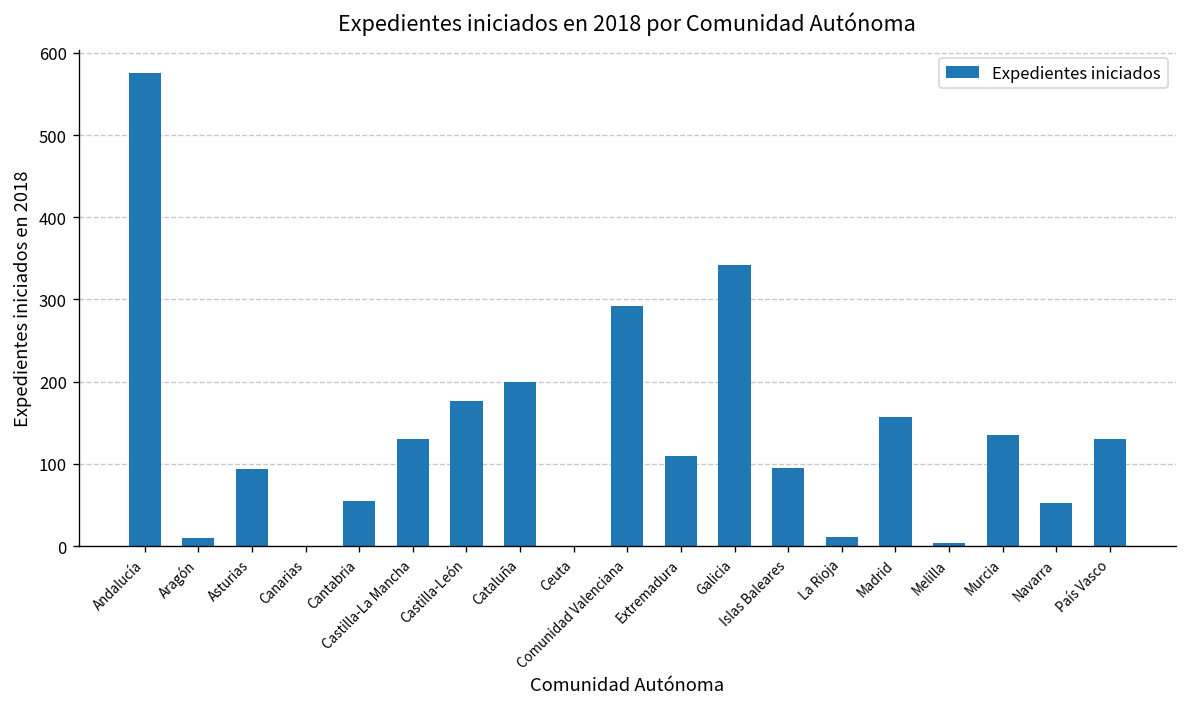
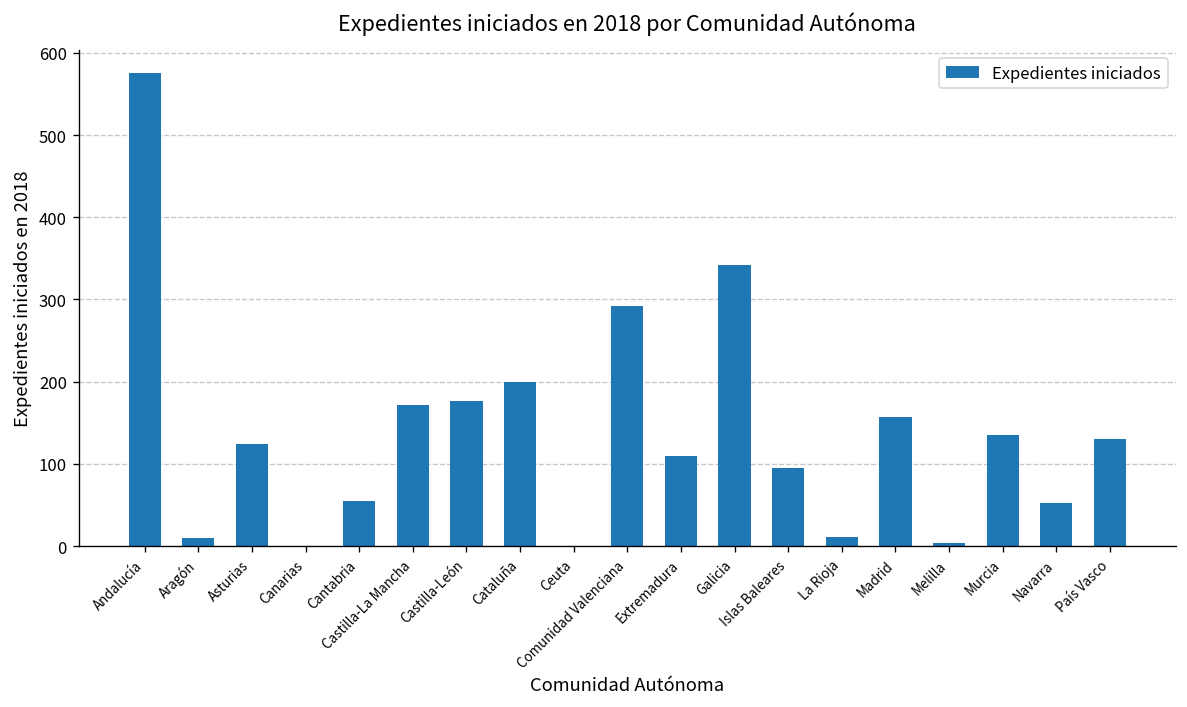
  {
    "Andalucía": 580,
    "Aragón": 10,
-   "Asturias": 90,
+   "Asturias": 120,
    "Canarias": 0,
    "Cantabria": 60,
-   "Castilla-La Mancha": 130,
+   "Castilla-La Mancha": 170,
    "Castilla-León": 180,
    "Cataluña": 200,
    "Ceuta": 0,
    "Comunidad Valenciana": 290,
    "Extremadura": 110,
    "Galicia": 340,
    "Islas Baleares": 100,
    "La Rioja": 10,
    "Madrid": 160,
    "Melilla": 0,
    "Murcia": 140,
    "Navarra": 50,
    "País Vasco": 130
  }
